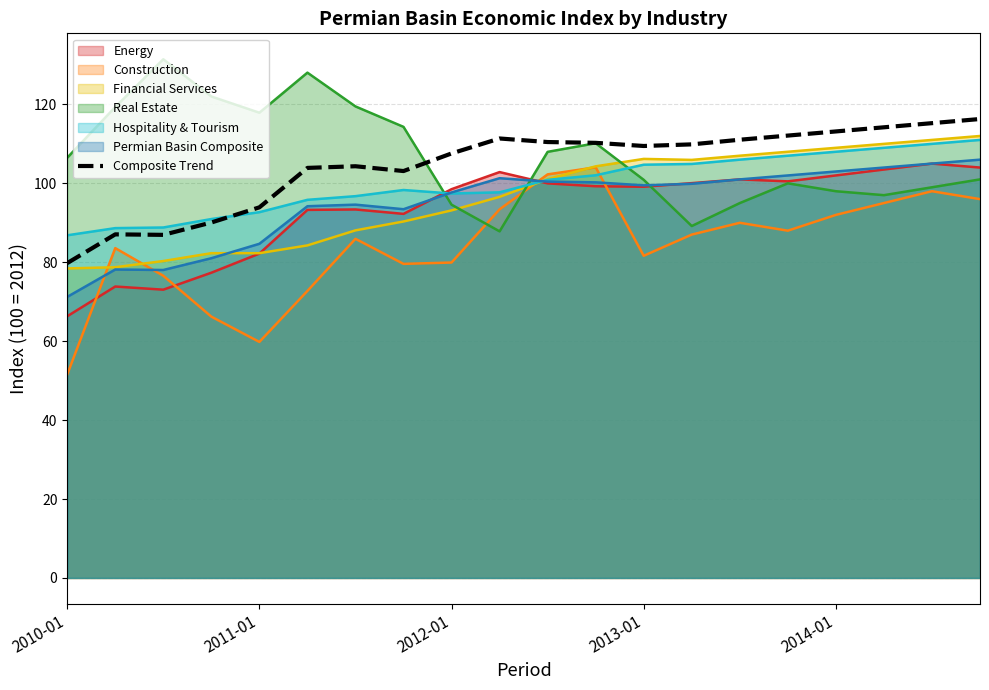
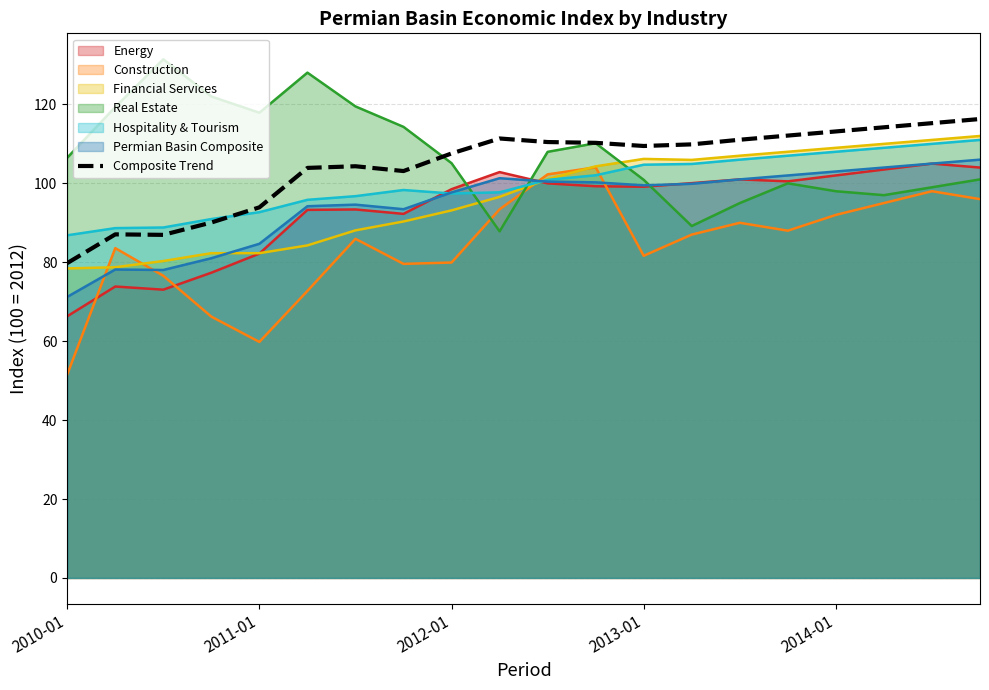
  {
    "Real Estate": {
      "2010-01": 106,
-     "2012-01": 95,
+     "2012-01": 105,
      "2013-01": 101,
      "2014-01": 98
    },
    "Composite Trend": {
      "2010-01": 80,
      "2011-01": 94,
      "2012-01": 108,
      "2013-01": 109,
      "2014-01": 113
    }
  }
